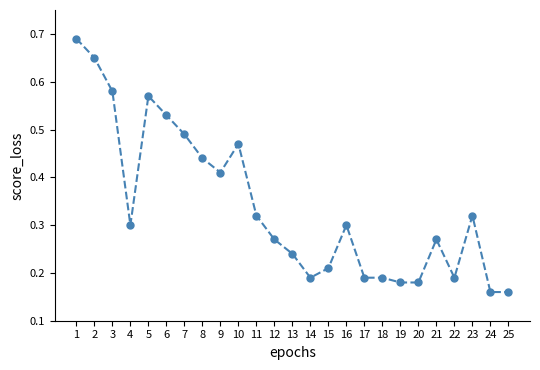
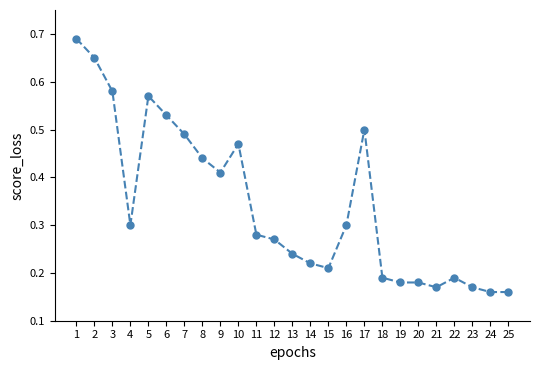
  {
    "1": 0.69,
    "2": 0.65,
    "3": 0.58,
    "4": 0.30,
    "5": 0.57,
    "6": 0.53,
    "7": 0.49,
    "8": 0.44,
    "9": 0.41,
    "10": 0.47,
-   "11": 0.32,
+   "11": 0.28,
    "12": 0.27,
    "13": 0.24,
-   "14": 0.19,
+   "14": 0.22,
    "15": 0.21,
    "16": 0.30,
-   "17": 0.19,
+   "17": 0.50,
    "18": 0.19,
    "19": 0.18,
    "20": 0.18,
-   "21": 0.27,
+   "21": 0.17,
    "22": 0.19,
-   "23": 0.32,
+   "23": 0.17,
    "24": 0.16,
    "25": 0.16
  }
